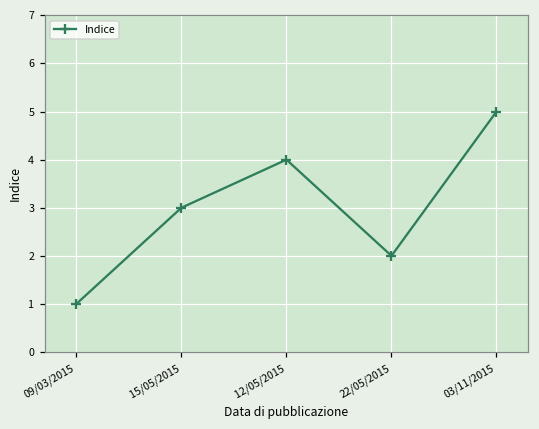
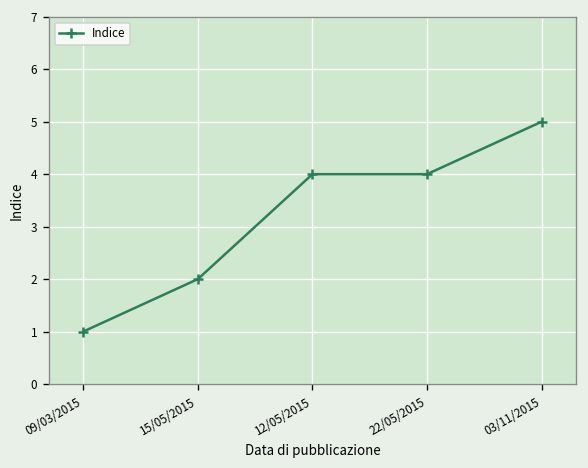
  {
    "09/03/2015": 1,
-   "15/05/2015": 3,
+   "15/05/2015": 2,
    "12/05/2015": 4,
-   "22/05/2015": 2,
+   "22/05/2015": 4,
    "03/11/2015": 5
  }
